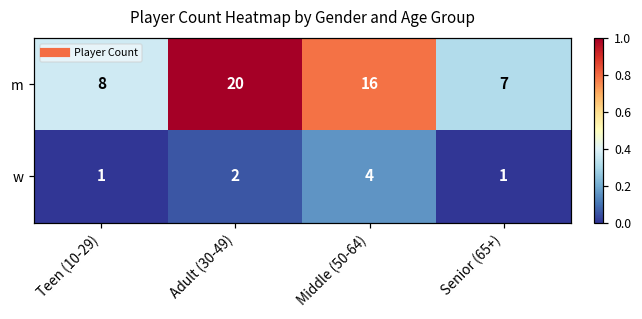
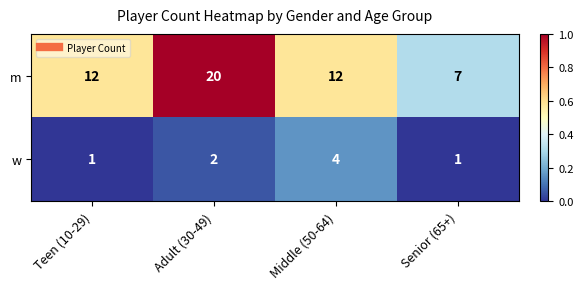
  {
    "m": {
-     "Teen (10-29)": 8,
+     "Teen (10-29)": 12,
      "Adult (30-49)": 20,
-     "Middle (50-64)": 16,
+     "Middle (50-64)": 12,
      "Senior (65+)": 7
    },
    "w": {
      "Teen (10-29)": 1,
      "Adult (30-49)": 2,
      "Middle (50-64)": 4,
      "Senior (65+)": 1
    }
  }
